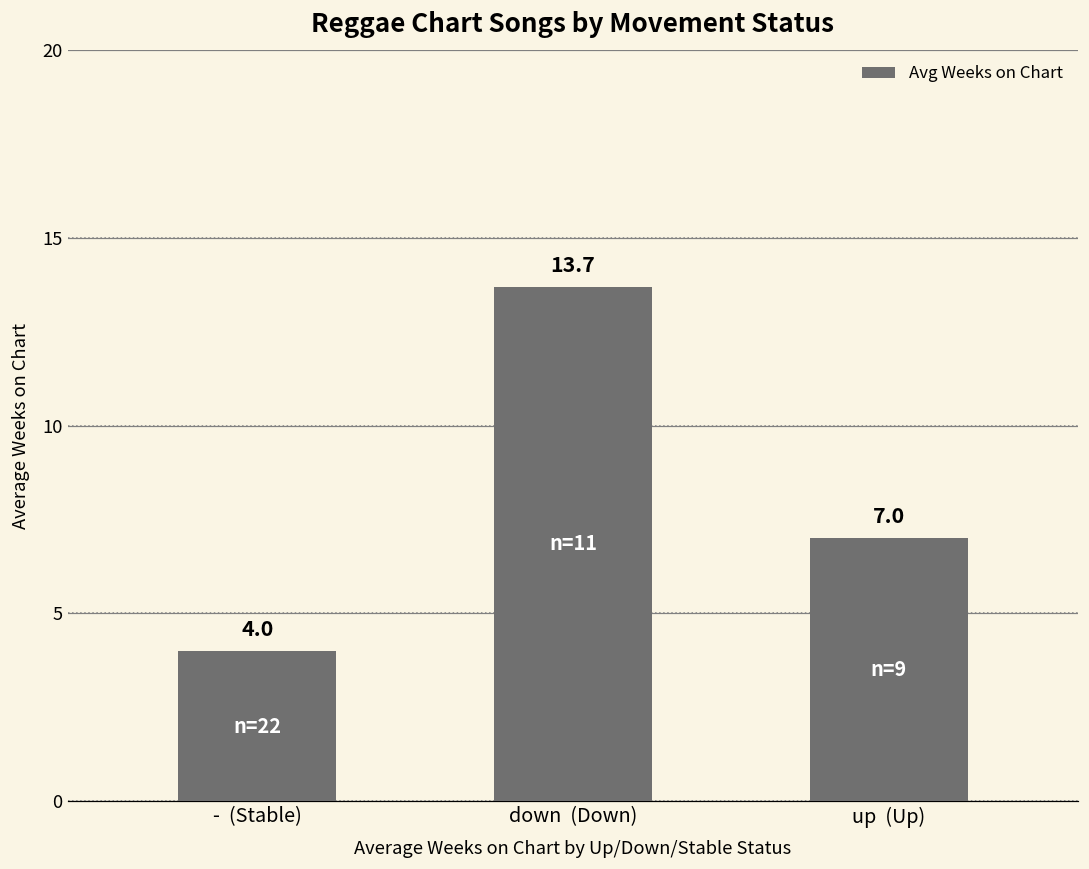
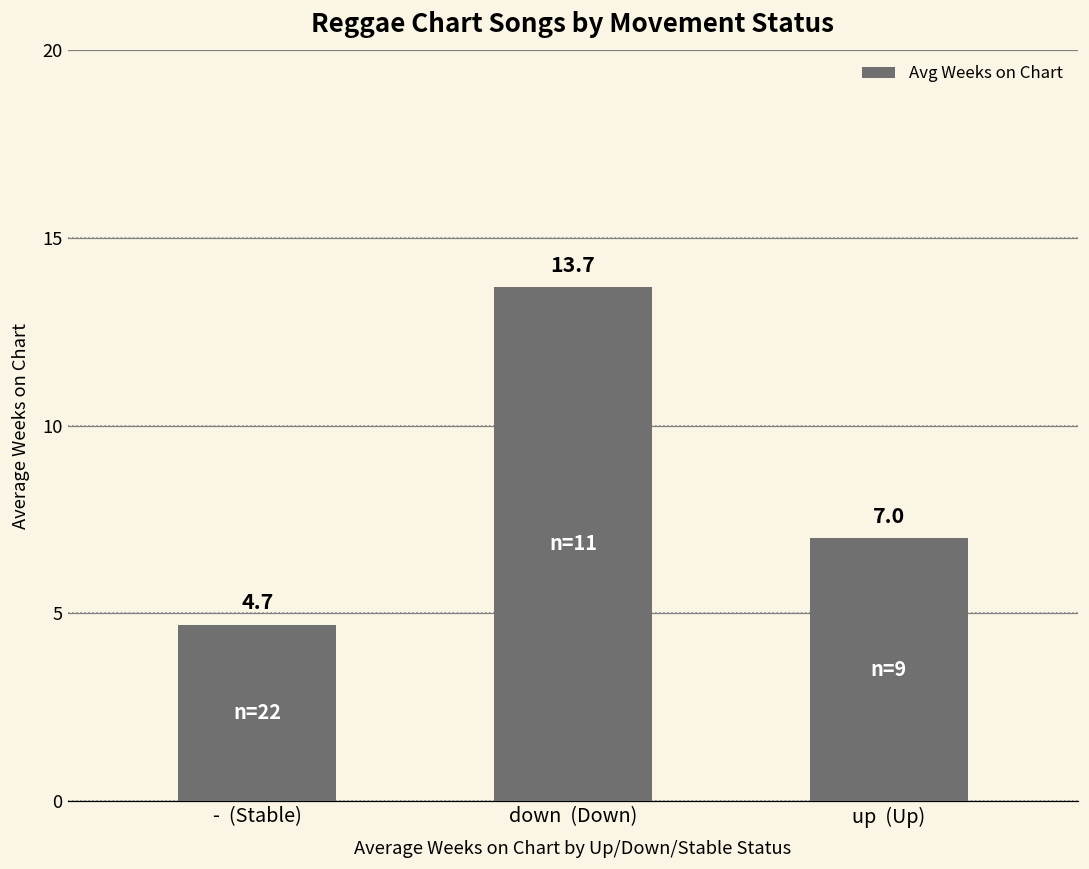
  {
-   "- (Stable)": 4.0,
+   "- (Stable)": 4.7,
    "down (Down)": 13.7,
    "up (Up)": 7.0
  }
